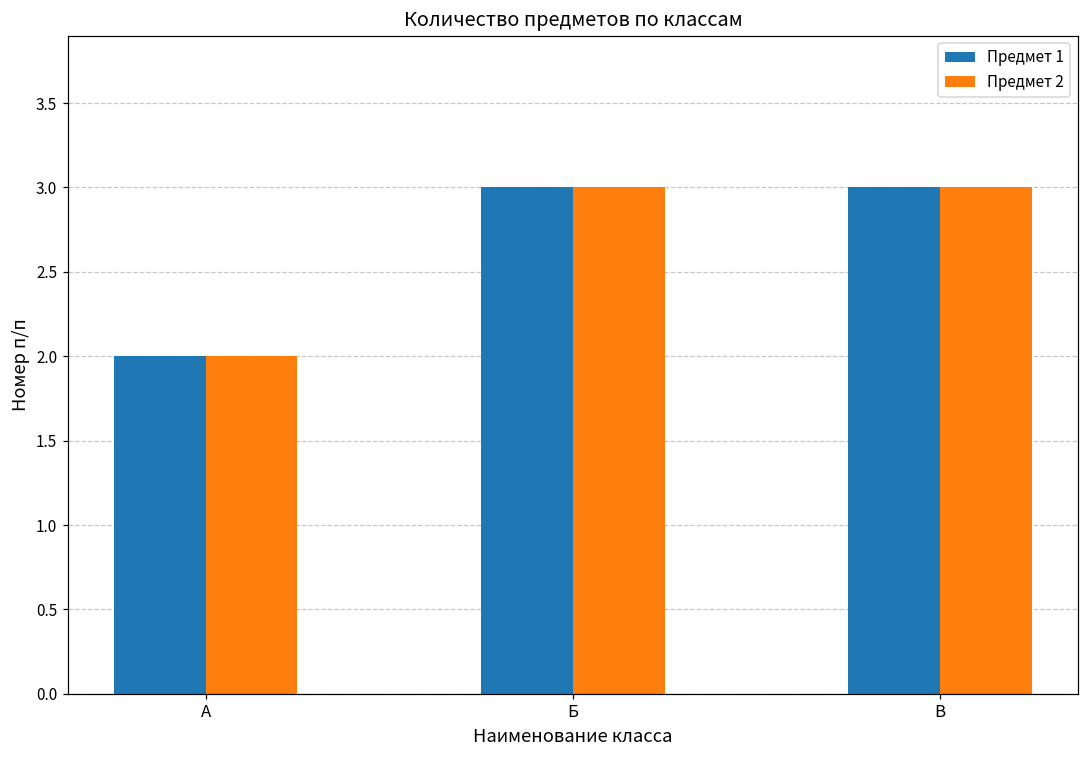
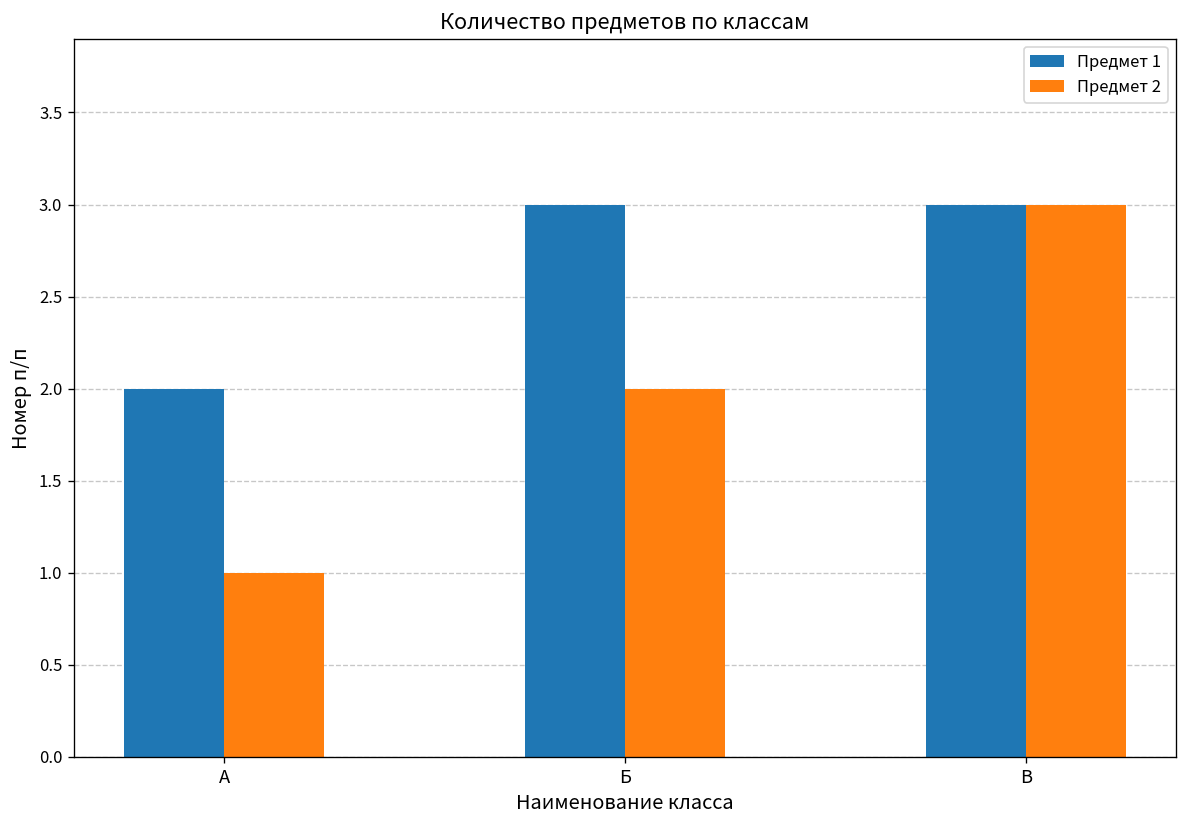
  {
    "Предмет 1": {
      "А": 2,
      "Б": 3,
      "В": 3
    },
    "Предмет 2": {
-     "А": 2,
-     "Б": 3,
+     "А": 1,
+     "Б": 2,
      "В": 3
    }
  }
